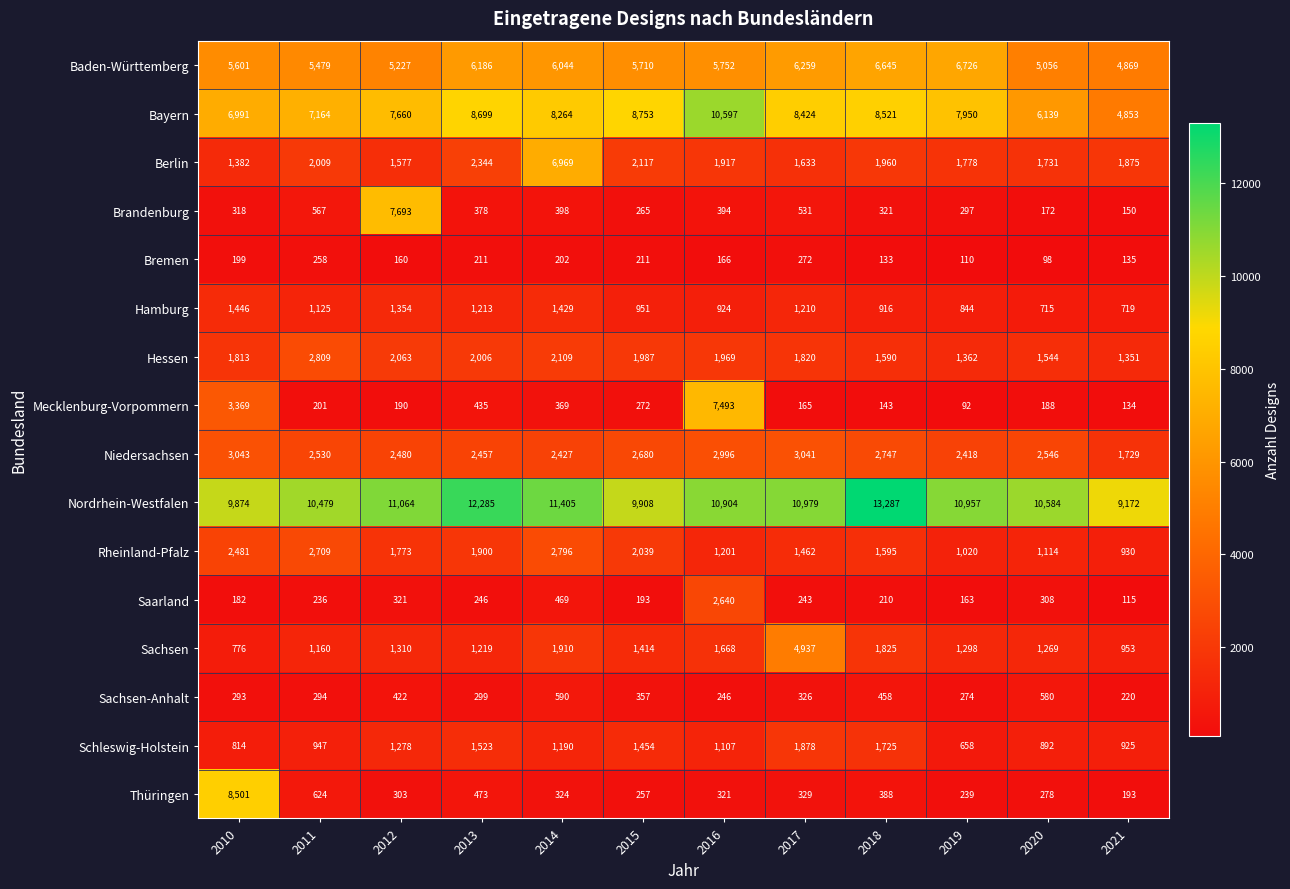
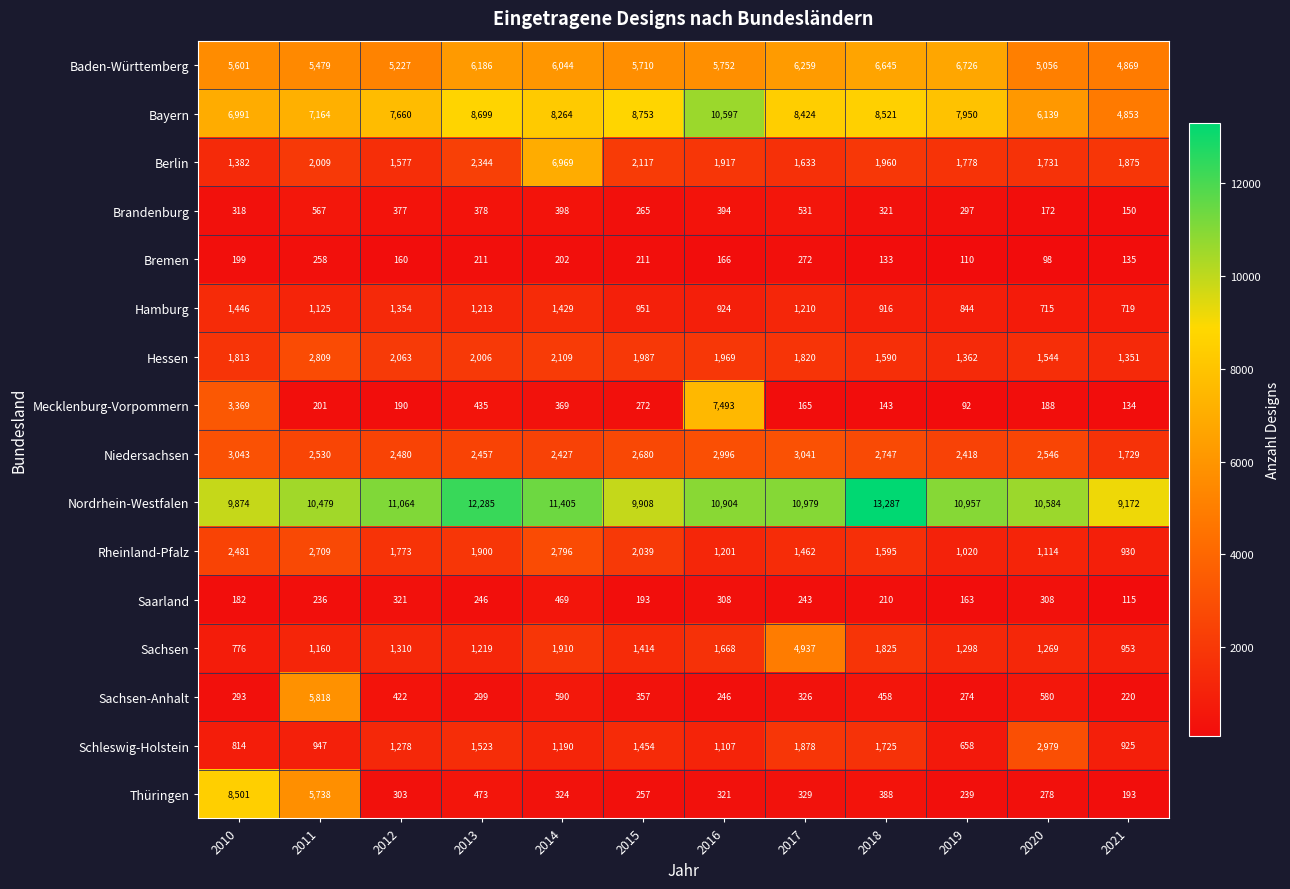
  {
    "Baden-Württemberg": {
      "2010": "5,601",
      "2011": "5,479",
      "2012": "5,227",
      "2013": "6,186",
      "2014": "6,044",
      "2015": "5,710",
      "2016": "5,752",
      "2017": "6,259",
      "2018": "6,645",
      "2019": "6,726",
      "2020": "5,056",
      "2021": "4,869"
    },
    "Bayern": {
      "2010": "6,991",
      "2011": "7,164",
      "2012": "7,660",
      "2013": "8,699",
      "2014": "8,264",
      "2015": "8,753",
      "2016": "10,597",
      "2017": "8,424",
      "2018": "8,521",
      "2019": "7,950",
      "2020": "6,139",
      "2021": "4,853"
    },
    "Berlin": {
      "2010": "1,382",
      "2011": "2,009",
      "2012": "1,577",
      "2013": "2,344",
      "2014": "6,969",
      "2015": "2,117",
      "2016": "1,917",
      "2017": "1,633",
      "2018": "1,960",
      "2019": "1,778",
      "2020": "1,731",
      "2021": "1,875"
    },
    "Brandenburg": {
      "2010": "318",
      "2011": "567",
-     "2012": "7,693",
+     "2012": "377",
      "2013": "378",
      "2014": "398",
      "2015": "265",
      "2016": "394",
      "2017": "531",
      "2018": "321",
      "2019": "297",
      "2020": "172",
      "2021": "150"
    },
    "Bremen": {
      "2010": "199",
      "2011": "258",
      "2012": "160",
      "2013": "211",
      "2014": "202",
      "2015": "211",
      "2016": "166",
      "2017": "272",
      "2018": "133",
      "2019": "110",
      "2020": "98",
      "2021": "135"
    },
    "Hamburg": {
      "2010": "1,446",
      "2011": "1,125",
      "2012": "1,354",
      "2013": "1,213",
      "2014": "1,429",
      "2015": "951",
      "2016": "924",
      "2017": "1,210",
      "2018": "916",
      "2019": "844",
      "2020": "715",
      "2021": "719"
    },
    "Hessen": {
      "2010": "1,813",
      "2011": "2,809",
      "2012": "2,063",
      "2013": "2,006",
      "2014": "2,109",
      "2015": "1,987",
      "2016": "1,969",
      "2017": "1,820",
      "2018": "1,590",
      "2019": "1,362",
      "2020": "1,544",
      "2021": "1,351"
    },
    "Mecklenburg-Vorpommern": {
      "2010": "3,369",
      "2011": "201",
      "2012": "190",
      "2013": "435",
      "2014": "369",
      "2015": "272",
      "2016": "7,493",
      "2017": "165",
      "2018": "143",
      "2019": "92",
      "2020": "188",
      "2021": "134"
    },
    "Niedersachsen": {
      "2010": "3,043",
      "2011": "2,530",
      "2012": "2,480",
      "2013": "2,457",
      "2014": "2,427",
      "2015": "2,680",
      "2016": "2,996",
      "2017": "3,041",
      "2018": "2,747",
      "2019": "2,418",
      "2020": "2,546",
      "2021": "1,729"
    },
    "Nordrhein-Westfalen": {
      "2010": "9,874",
      "2011": "10,479",
      "2012": "11,064",
      "2013": "12,285",
      "2014": "11,405",
      "2015": "9,908",
      "2016": "10,904",
      "2017": "10,979",
      "2018": "13,287",
      "2019": "10,957",
      "2020": "10,584",
      "2021": "9,172"
    },
    "Rheinland-Pfalz": {
      "2010": "2,481",
      "2011": "2,709",
      "2012": "1,773",
      "2013": "1,900",
      "2014": "2,796",
      "2015": "2,039",
      "2016": "1,201",
      "2017": "1,462",
      "2018": "1,595",
      "2019": "1,020",
      "2020": "1,114",
      "2021": "930"
    },
    "Saarland": {
      "2010": "182",
      "2011": "236",
      "2012": "321",
      "2013": "246",
      "2014": "469",
      "2015": "193",
-     "2016": "2,640",
+     "2016": "308",
      "2017": "243",
      "2018": "210",
      "2019": "163",
      "2020": "308",
      "2021": "115"
    },
    "Sachsen": {
      "2010": "776",
      "2011": "1,160",
      "2012": "1,310",
      "2013": "1,219",
      "2014": "1,910",
      "2015": "1,414",
      "2016": "1,668",
      "2017": "4,937",
      "2018": "1,825",
      "2019": "1,298",
      "2020": "1,269",
      "2021": "953"
    },
    "Sachsen-Anhalt": {
      "2010": "293",
-     "2011": "294",
+     "2011": "5,818",
      "2012": "422",
      "2013": "299",
      "2014": "590",
      "2015": "357",
      "2016": "246",
      "2017": "326",
      "2018": "458",
      "2019": "274",
      "2020": "580",
      "2021": "220"
    },
    "Schleswig-Holstein": {
      "2010": "814",
      "2011": "947",
      "2012": "1,278",
      "2013": "1,523",
      "2014": "1,190",
      "2015": "1,454",
      "2016": "1,107",
      "2017": "1,878",
      "2018": "1,725",
      "2019": "658",
-     "2020": "892",
+     "2020": "2,979",
      "2021": "925"
    },
    "Thüringen": {
      "2010": "8,501",
-     "2011": "624",
+     "2011": "5,738",
      "2012": "303",
      "2013": "473",
      "2014": "324",
      "2015": "257",
      "2016": "321",
      "2017": "329",
      "2018": "388",
      "2019": "239",
      "2020": "278",
      "2021": "193"
    }
  }
